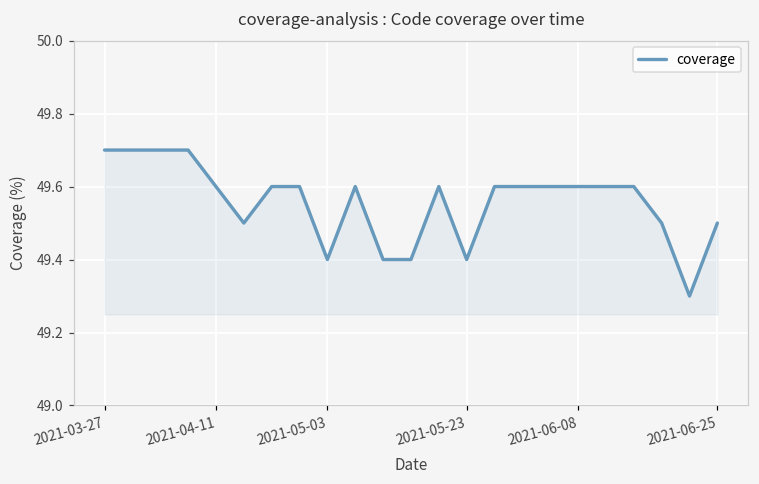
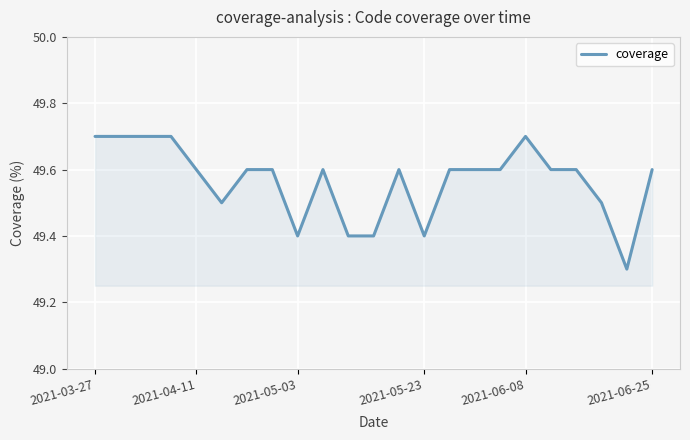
  {
    "2021-03-27": 49.7,
    "2021-04-11": 49.6,
    "2021-05-03": 49.4,
    "2021-05-23": 49.4,
-   "2021-06-08": 49.6,
-   "2021-06-25": 49.5
+   "2021-06-08": 49.7,
+   "2021-06-25": 49.6
  }
